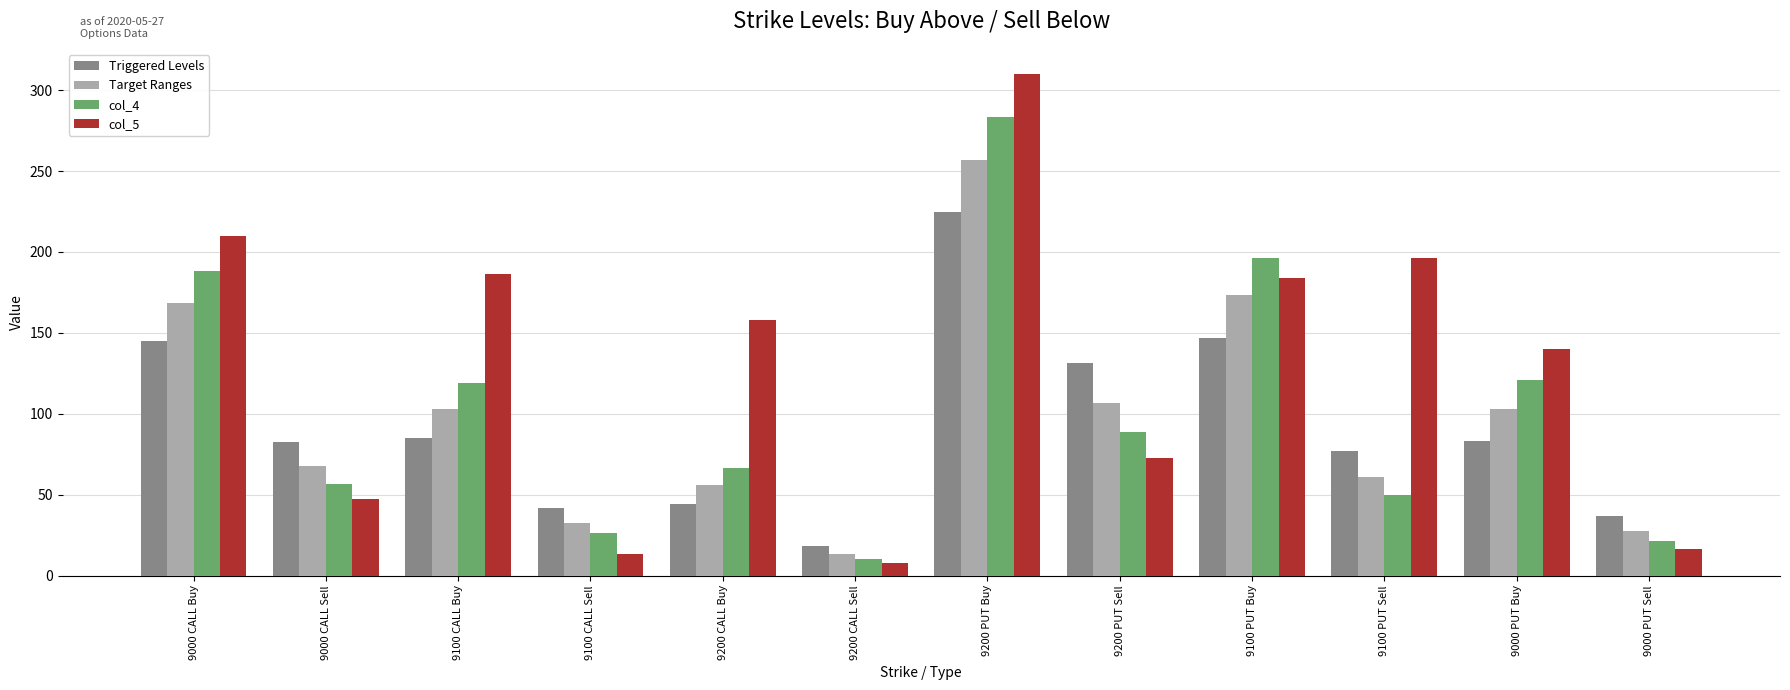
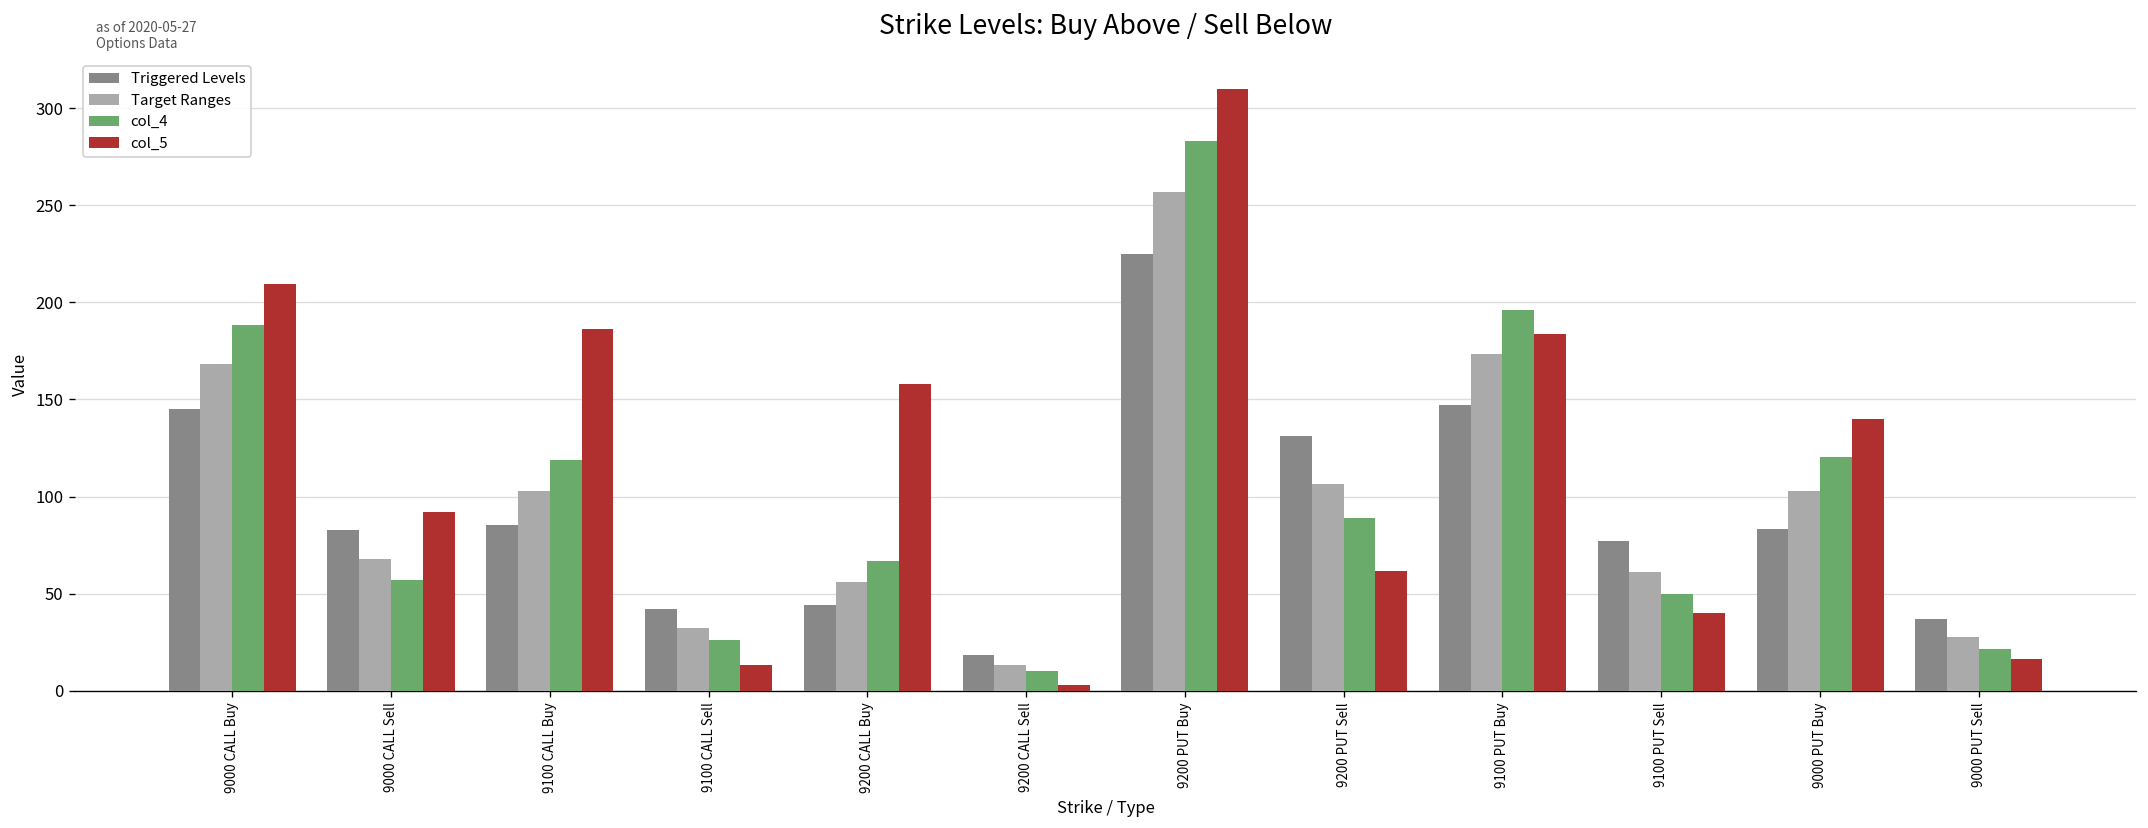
  {
    "col_5": {
      "9000 CALL Buy": 210,
-     "9000 CALL Sell": 47,
+     "9000 CALL Sell": 92,
      "9100 CALL Buy": 186,
      "9100 CALL Sell": 13,
      "9200 CALL Buy": 158,
-     "9200 CALL Sell": 8,
+     "9200 CALL Sell": 3,
      "9200 PUT Buy": 310,
-     "9200 PUT Sell": 73,
+     "9200 PUT Sell": 62,
      "9100 PUT Buy": 184,
-     "9100 PUT Sell": 196,
+     "9100 PUT Sell": 40,
      "9000 PUT Buy": 140,
      "9000 PUT Sell": 16
    }
  }
